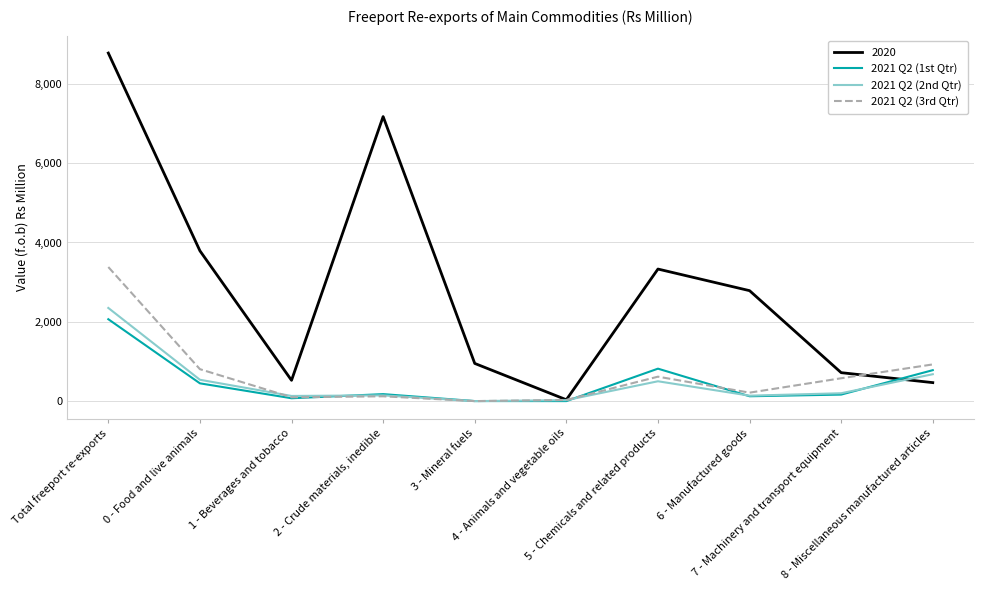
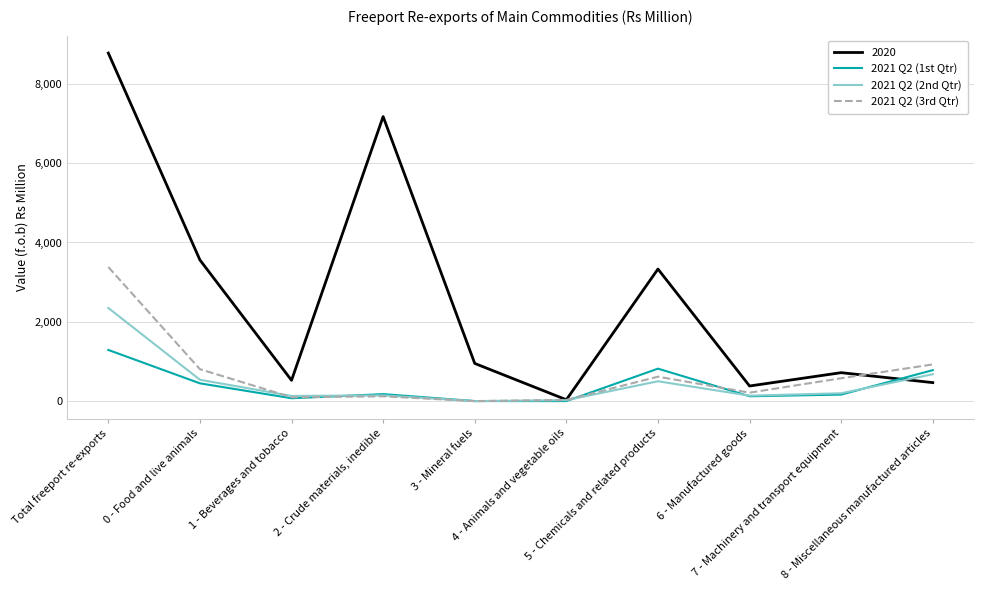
  {
    "2020": {
      "Total freeport re-exports": "8,800",
-     "0 - Food and live animals": "3,800",
+     "0 - Food and live animals": "3,600",
      "1 - Beverages and tobacco": "500",
      "2 - Crude materials, inedible": "7,200",
      "3 - Mineral fuels": "1,000",
      "5 - Chemicals and related products": "3,300",
-     "6 - Manufactured goods": "2,800",
+     "6 - Manufactured goods": "400",
      "7 - Machinery and transport equipment": "700",
      "8 - Miscellaneous manufactured articles": "500"
    },
    "2021 Q2 (1st Qtr)": {
-     "Total freeport re-exports": "2,100",
+     "Total freeport re-exports": "1,300",
      "0 - Food and live animals": "400",
      "5 - Chemicals and related products": "800",
      "8 - Miscellaneous manufactured articles": "800"
    }
  }
